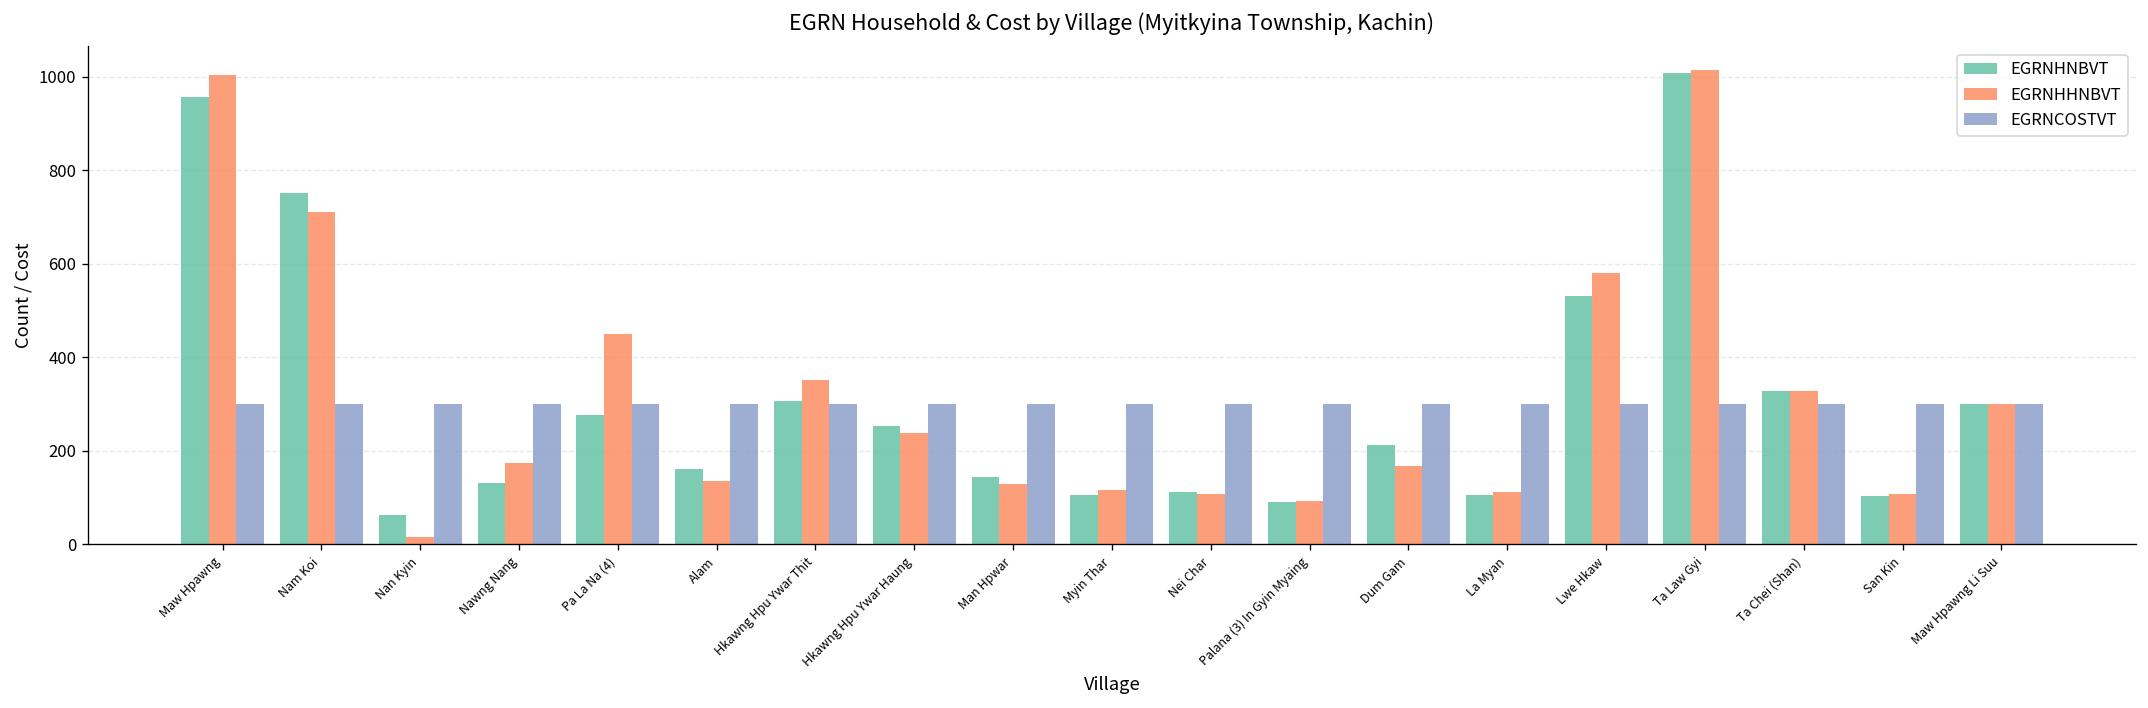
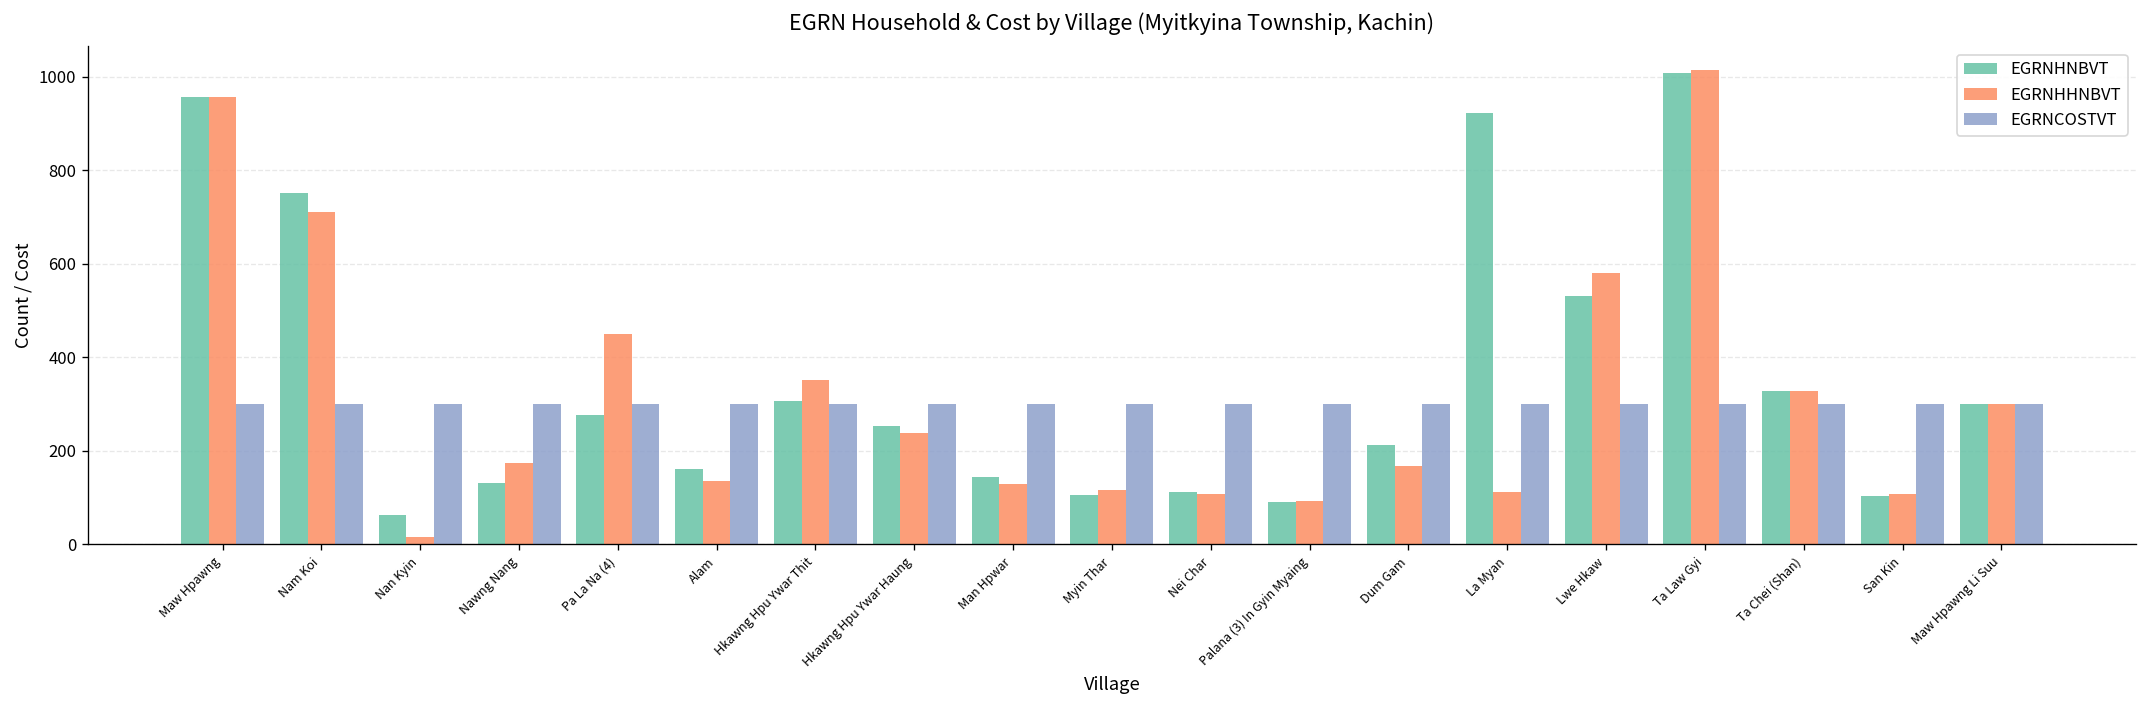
  {
    "EGRNHNBVT": {
      "Maw Hpawng": 960,
      "Nam Koi": 750,
      "Nan Kyin": 60,
      "Nawng Nang": 130,
      "Pa La Na (4)": 280,
      "Alam": 160,
      "Hkawng Hpu Ywar Thit": 310,
      "Hkawng Hpu Ywar Haung": 250,
      "Man Hpwar": 140,
      "Myin Thar": 110,
      "Nei Char": 110,
      "Palana (3) In Gyin Myaing": 90,
      "Dum Gam": 210,
-     "La Myan": 110,
+     "La Myan": 920,
      "Lwe Hkaw": 530,
      "Ta Law Gyi": 1010,
      "Ta Chei (Shan)": 330,
      "San Kin": 100,
      "Maw Hpawng Li Suu": 300
    },
    "EGRNHHNBVT": {
-     "Maw Hpawng": 1000,
+     "Maw Hpawng": 960,
      "Nam Koi": 710,
      "Nan Kyin": 20,
      "Nawng Nang": 170,
      "Pa La Na (4)": 450,
      "Alam": 140,
      "Hkawng Hpu Ywar Thit": 350,
      "Hkawng Hpu Ywar Haung": 240,
      "Man Hpwar": 130,
      "Myin Thar": 120,
      "Nei Char": 110,
      "Palana (3) In Gyin Myaing": 90,
      "Dum Gam": 170,
      "La Myan": 110,
      "Lwe Hkaw": 580,
      "Ta Law Gyi": 1010,
      "Ta Chei (Shan)": 330,
      "San Kin": 110,
      "Maw Hpawng Li Suu": 300
    },
    "EGRNCOSTVT": {
      "Maw Hpawng": 300,
      "Nam Koi": 300,
      "Nan Kyin": 300,
      "Nawng Nang": 300,
      "Pa La Na (4)": 300,
      "Alam": 300,
      "Hkawng Hpu Ywar Thit": 300,
      "Hkawng Hpu Ywar Haung": 300,
      "Man Hpwar": 300,
      "Myin Thar": 300,
      "Nei Char": 300,
      "Palana (3) In Gyin Myaing": 300,
      "Dum Gam": 300,
      "La Myan": 300,
      "Lwe Hkaw": 300,
      "Ta Law Gyi": 300,
      "Ta Chei (Shan)": 300,
      "San Kin": 300,
      "Maw Hpawng Li Suu": 300
    }
  }
